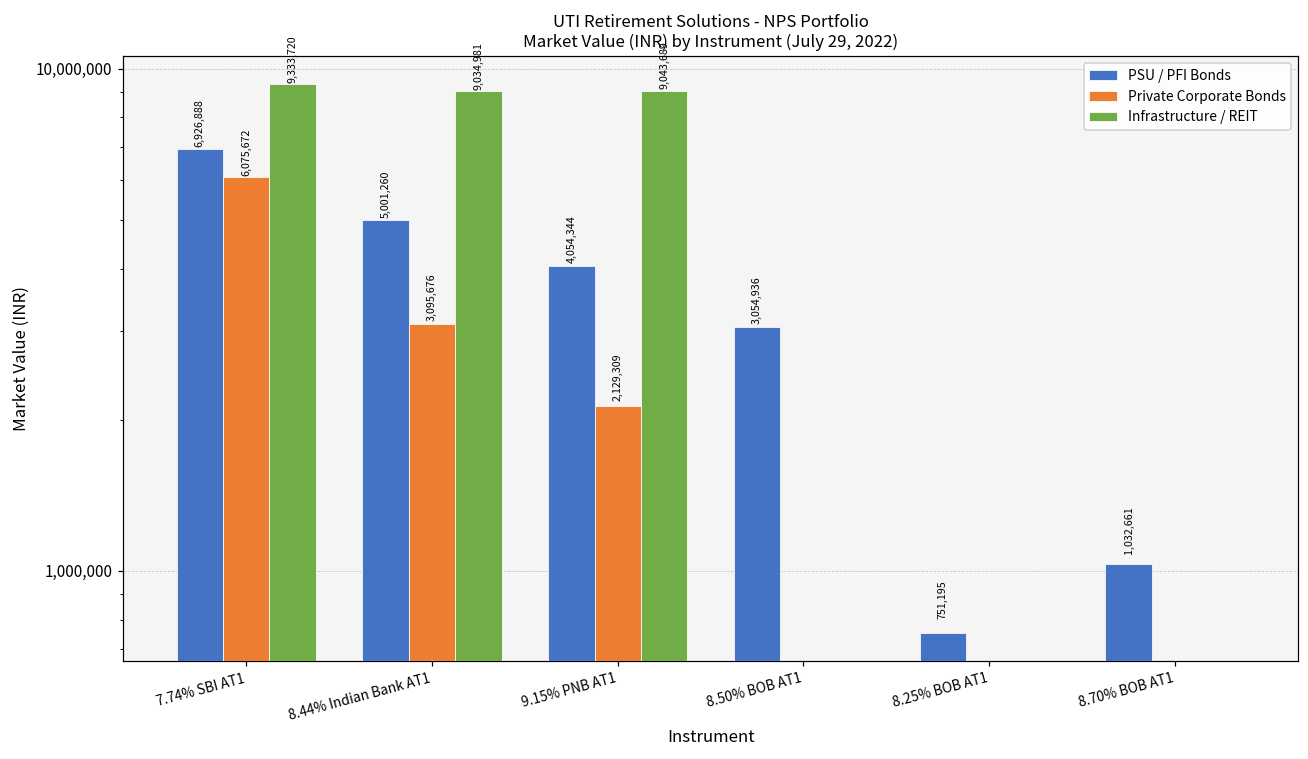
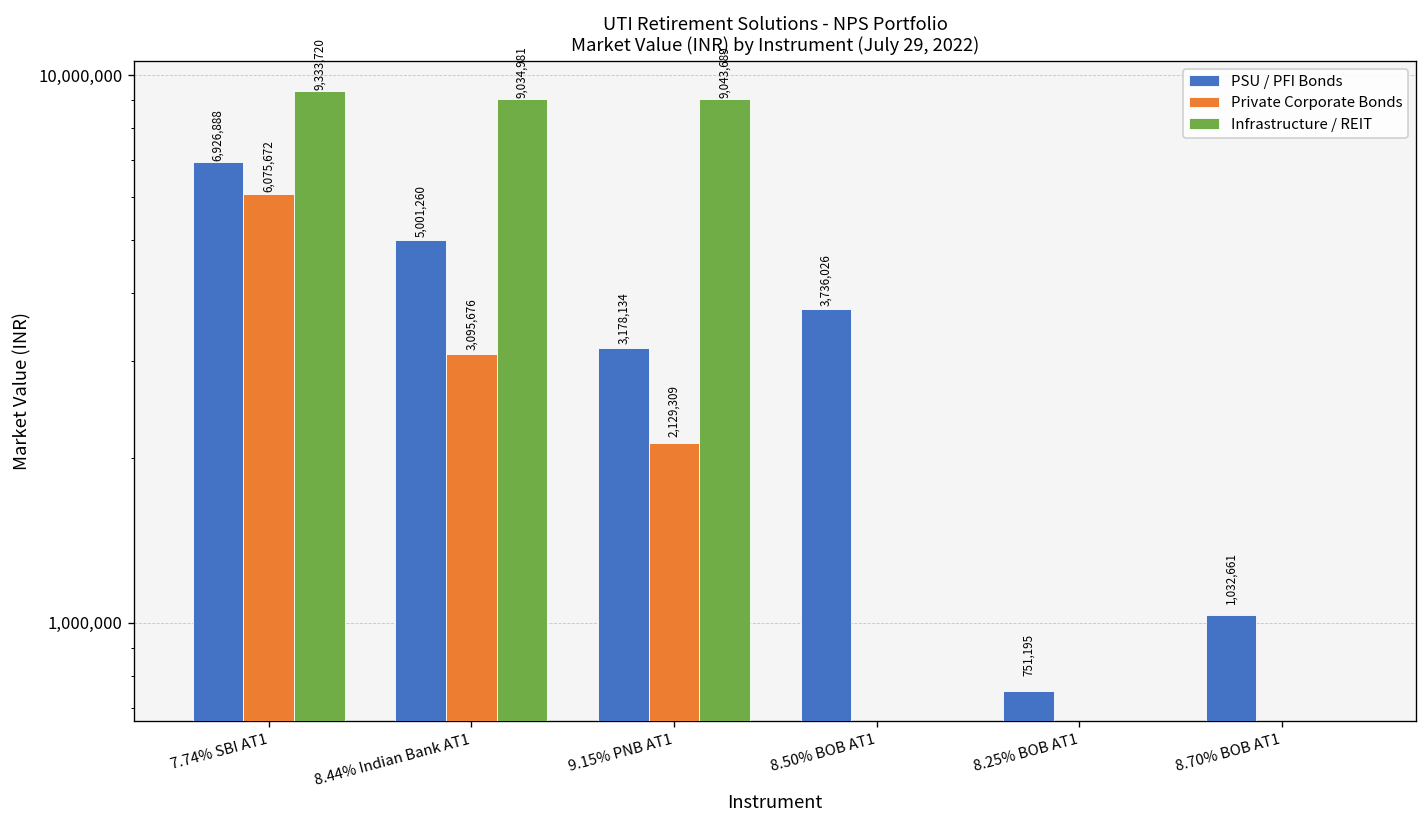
  {
    "PSU / PFI Bonds": {
      "7.74% SBI AT1": "6,926,888",
      "8.44% Indian Bank AT1": "5,001,260",
-     "9.15% PNB AT1": "4,054,344",
-     "8.50% BOB AT1": "3,054,936",
+     "9.15% PNB AT1": "3,178,134",
+     "8.50% BOB AT1": "3,736,026",
      "8.25% BOB AT1": "751,195",
      "8.70% BOB AT1": "1,032,661"
    },
    "Private Corporate Bonds": {
      "7.74% SBI AT1": "6,075,672",
      "8.44% Indian Bank AT1": "3,095,676",
      "9.15% PNB AT1": "2,129,309"
    },
    "Infrastructure / REIT": {
      "7.74% SBI AT1": "9,333,720",
      "8.44% Indian Bank AT1": "9,034,981",
      "9.15% PNB AT1": "9,043,689"
    }
  }
